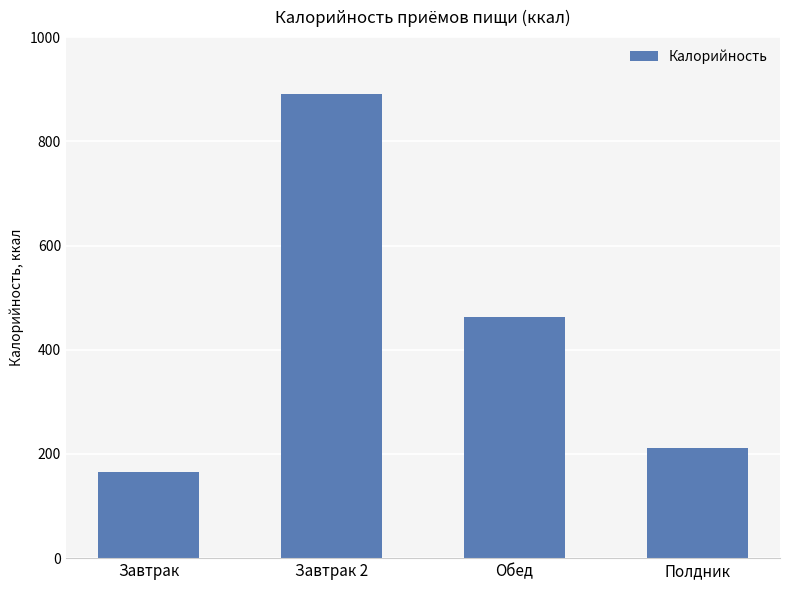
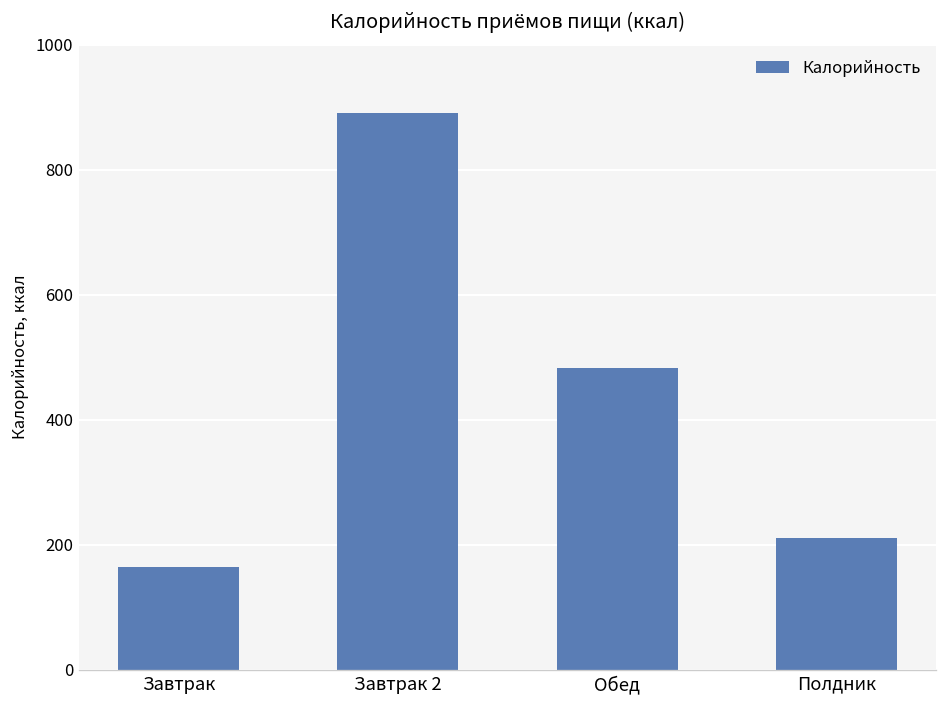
  {
    "Завтрак": 170,
    "Завтрак 2": 890,
-   "Обед": 460,
+   "Обед": 480,
    "Полдник": 210
  }
